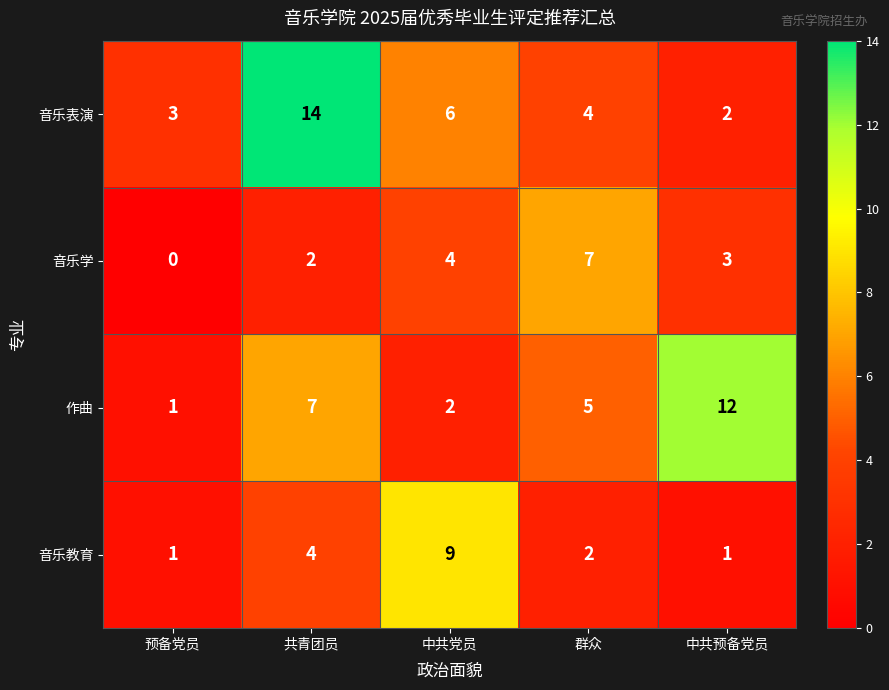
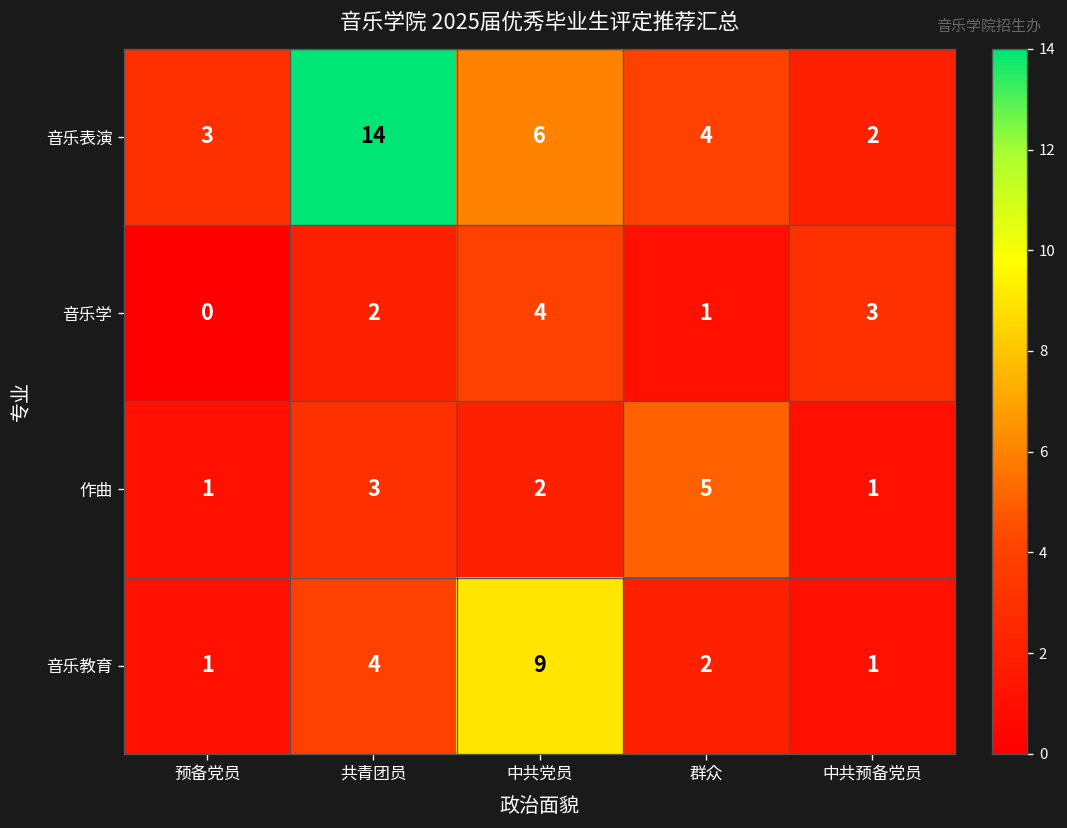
  {
    "音乐表演": {
      "预备党员": 3,
      "共青团员": 14,
      "中共党员": 6,
      "群众": 4,
      "中共预备党员": 2
    },
    "音乐学": {
      "预备党员": 0,
      "共青团员": 2,
      "中共党员": 4,
-     "群众": 7,
+     "群众": 1,
      "中共预备党员": 3
    },
    "作曲": {
      "预备党员": 1,
-     "共青团员": 7,
+     "共青团员": 3,
      "中共党员": 2,
      "群众": 5,
-     "中共预备党员": 12
+     "中共预备党员": 1
    },
    "音乐教育": {
      "预备党员": 1,
      "共青团员": 4,
      "中共党员": 9,
      "群众": 2,
      "中共预备党员": 1
    }
  }
